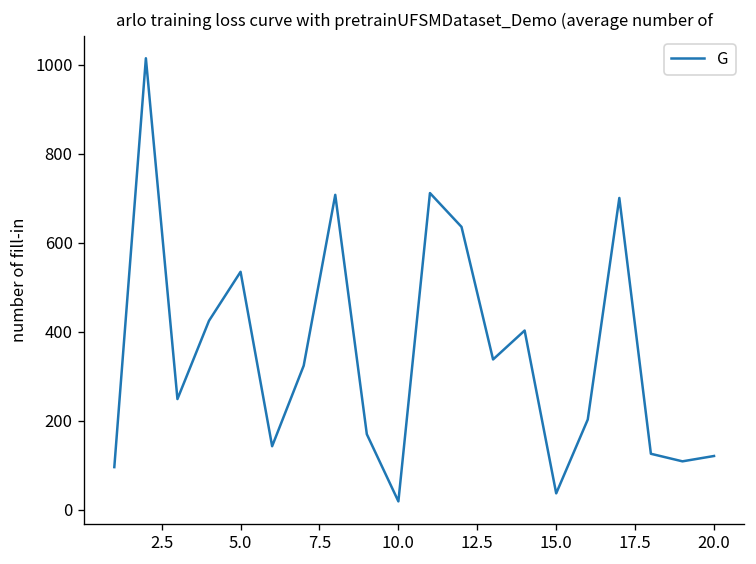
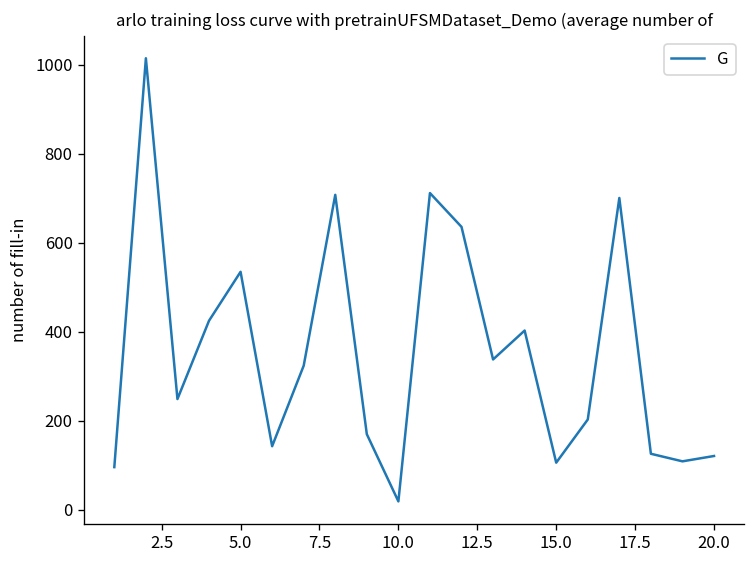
  {
    "5.0": 540,
    "10.0": 20,
-   "15.0": 40,
+   "15.0": 110,
    "20.0": 120
  }
